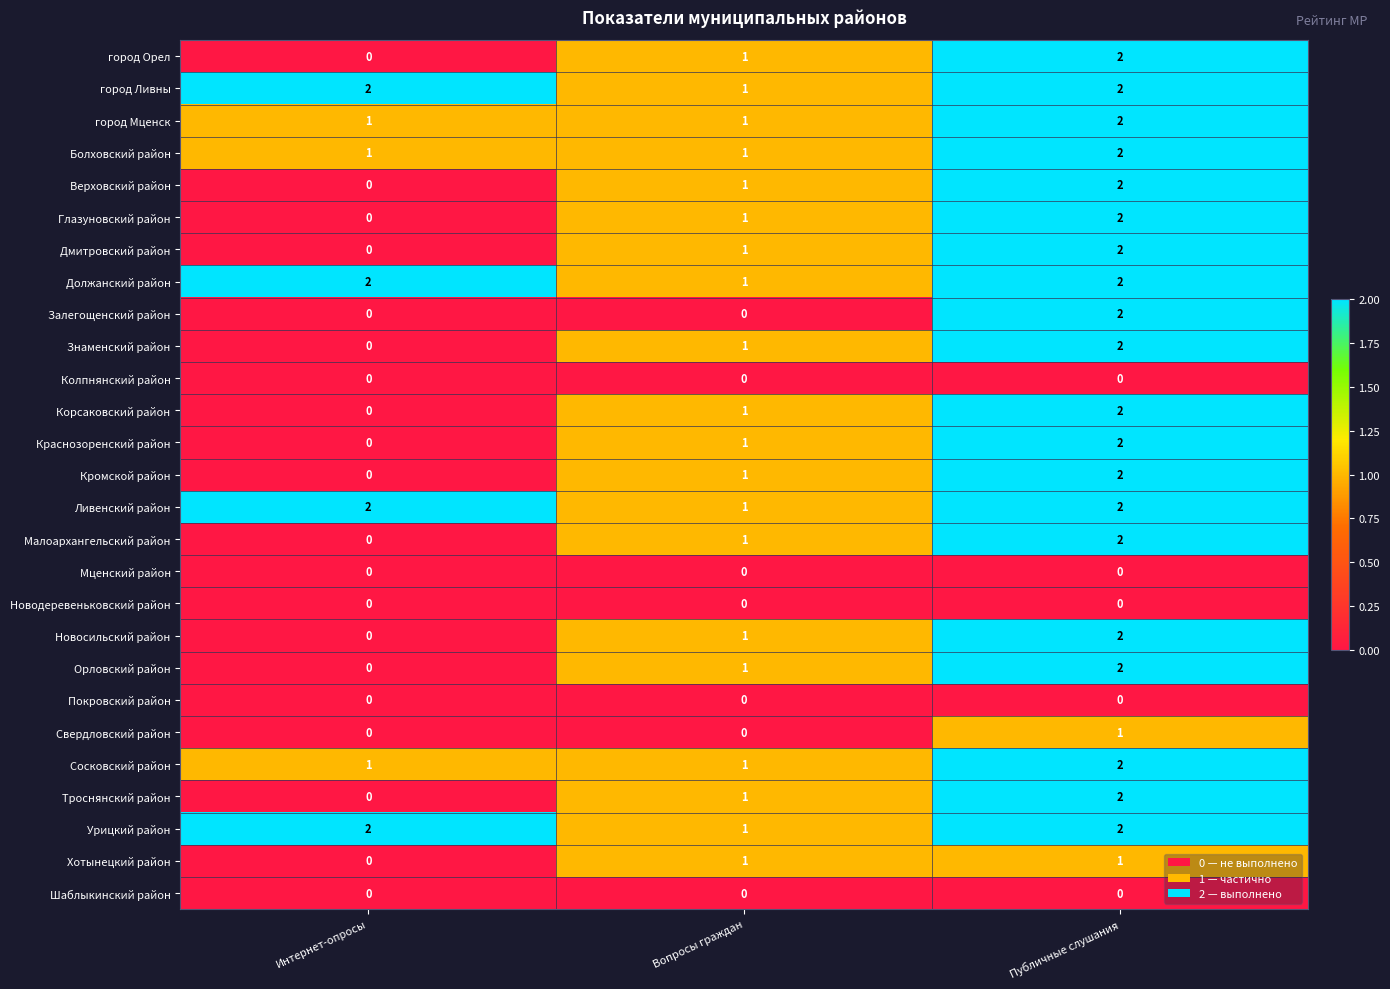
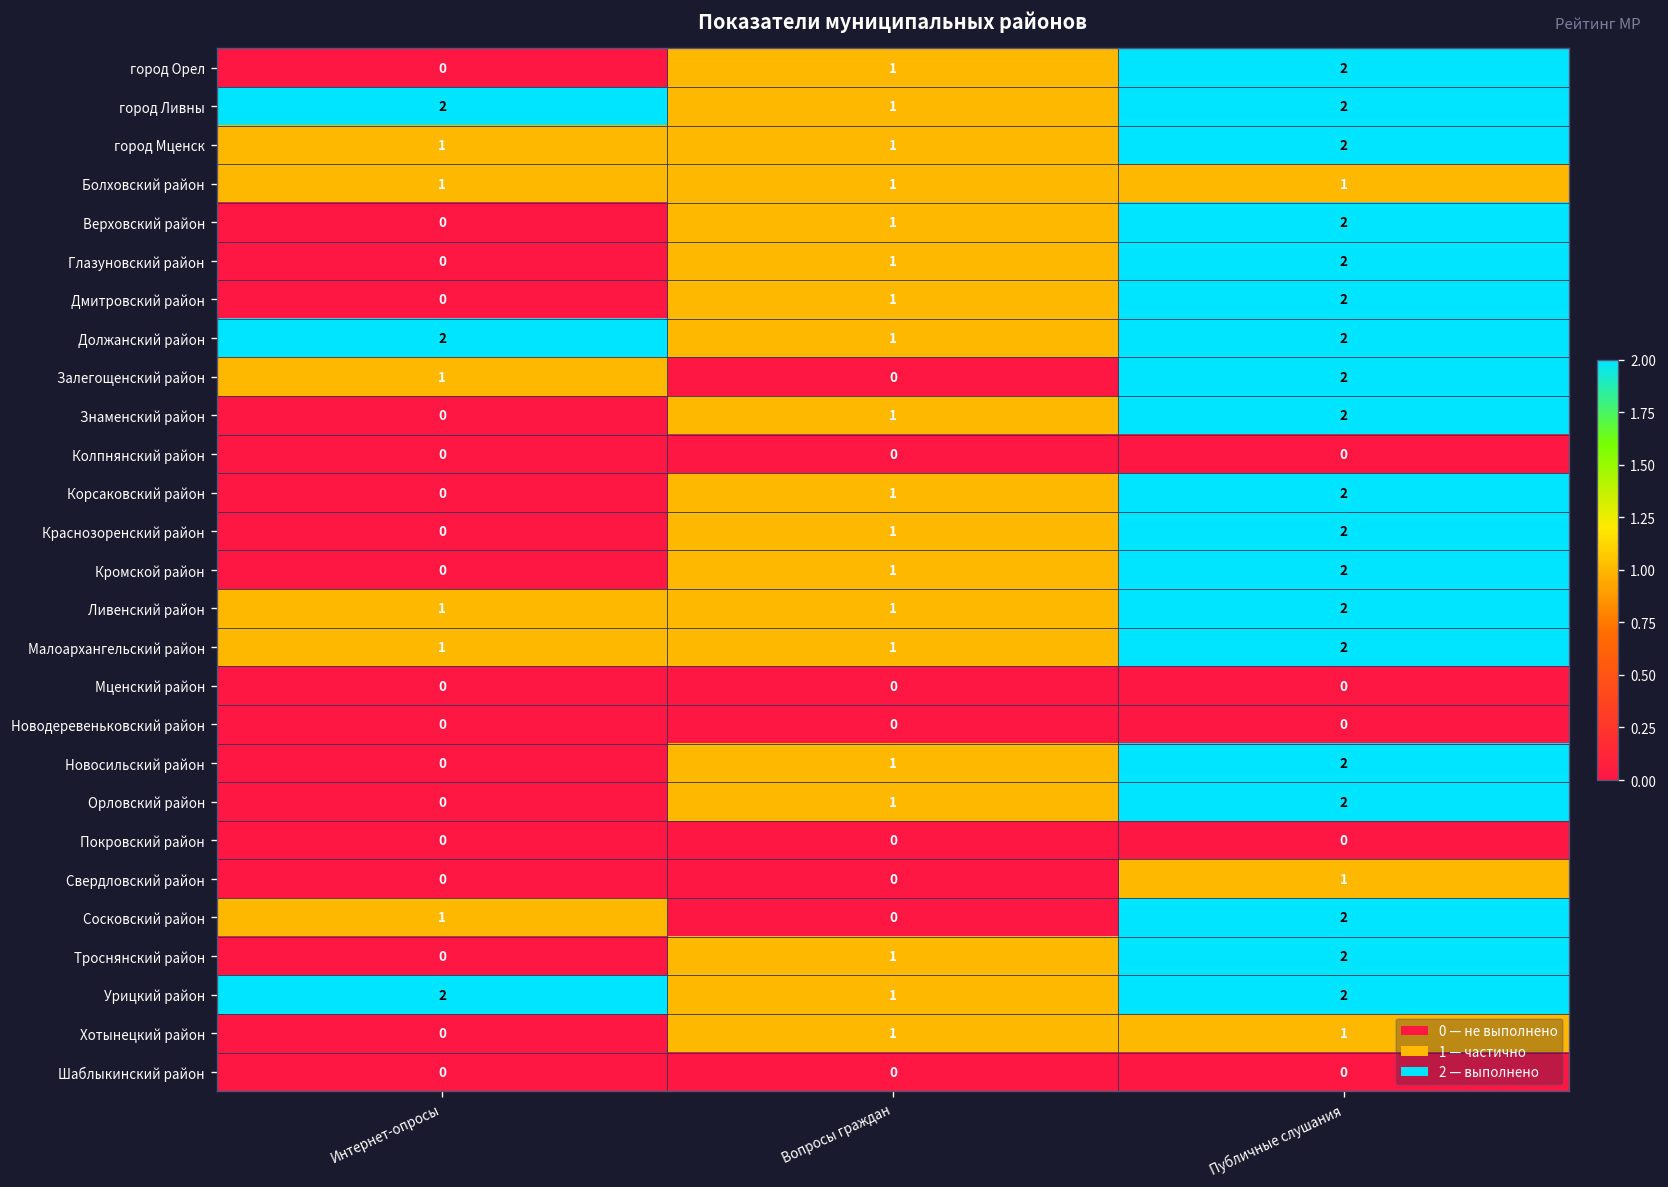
  {
    "город Орел": {
      "Интернет-опросы": 0,
      "Вопросы граждан": 1,
      "Публичные слушания": 2
    },
    "город Ливны": {
      "Интернет-опросы": 2,
      "Вопросы граждан": 1,
      "Публичные слушания": 2
    },
    "город Мценск": {
      "Интернет-опросы": 1,
      "Вопросы граждан": 1,
      "Публичные слушания": 2
    },
    "Болховский район": {
      "Интернет-опросы": 1,
      "Вопросы граждан": 1,
-     "Публичные слушания": 2
+     "Публичные слушания": 1
    },
    "Верховский район": {
      "Интернет-опросы": 0,
      "Вопросы граждан": 1,
      "Публичные слушания": 2
    },
    "Глазуновский район": {
      "Интернет-опросы": 0,
      "Вопросы граждан": 1,
      "Публичные слушания": 2
    },
    "Дмитровский район": {
      "Интернет-опросы": 0,
      "Вопросы граждан": 1,
      "Публичные слушания": 2
    },
    "Должанский район": {
      "Интернет-опросы": 2,
      "Вопросы граждан": 1,
      "Публичные слушания": 2
    },
    "Залегощенский район": {
-     "Интернет-опросы": 0,
+     "Интернет-опросы": 1,
      "Вопросы граждан": 0,
      "Публичные слушания": 2
    },
    "Знаменский район": {
      "Интернет-опросы": 0,
      "Вопросы граждан": 1,
      "Публичные слушания": 2
    },
    "Колпнянский район": {
      "Интернет-опросы": 0,
      "Вопросы граждан": 0,
      "Публичные слушания": 0
    },
    "Корсаковский район": {
      "Интернет-опросы": 0,
      "Вопросы граждан": 1,
      "Публичные слушания": 2
    },
    "Краснозоренский район": {
      "Интернет-опросы": 0,
      "Вопросы граждан": 1,
      "Публичные слушания": 2
    },
    "Кромской район": {
      "Интернет-опросы": 0,
      "Вопросы граждан": 1,
      "Публичные слушания": 2
    },
    "Ливенский район": {
-     "Интернет-опросы": 2,
+     "Интернет-опросы": 1,
      "Вопросы граждан": 1,
      "Публичные слушания": 2
    },
    "Малоархангельский район": {
-     "Интернет-опросы": 0,
+     "Интернет-опросы": 1,
      "Вопросы граждан": 1,
      "Публичные слушания": 2
    },
    "Мценский район": {
      "Интернет-опросы": 0,
      "Вопросы граждан": 0,
      "Публичные слушания": 0
    },
    "Новодеревеньковский район": {
      "Интернет-опросы": 0,
      "Вопросы граждан": 0,
      "Публичные слушания": 0
    },
    "Новосильский район": {
      "Интернет-опросы": 0,
      "Вопросы граждан": 1,
      "Публичные слушания": 2
    },
    "Орловский район": {
      "Интернет-опросы": 0,
      "Вопросы граждан": 1,
      "Публичные слушания": 2
    },
    "Покровский район": {
      "Интернет-опросы": 0,
      "Вопросы граждан": 0,
      "Публичные слушания": 0
    },
    "Свердловский район": {
      "Интернет-опросы": 0,
      "Вопросы граждан": 0,
      "Публичные слушания": 1
    },
    "Сосковский район": {
      "Интернет-опросы": 1,
-     "Вопросы граждан": 1,
+     "Вопросы граждан": 0,
      "Публичные слушания": 2
    },
    "Троснянский район": {
      "Интернет-опросы": 0,
      "Вопросы граждан": 1,
      "Публичные слушания": 2
    },
    "Урицкий район": {
      "Интернет-опросы": 2,
      "Вопросы граждан": 1,
      "Публичные слушания": 2
    },
    "Хотынецкий район": {
      "Интернет-опросы": 0,
      "Вопросы граждан": 1,
      "Публичные слушания": 1
    },
    "Шаблыкинский район": {
      "Интернет-опросы": 0,
      "Вопросы граждан": 0,
      "Публичные слушания": 0
    }
  }
